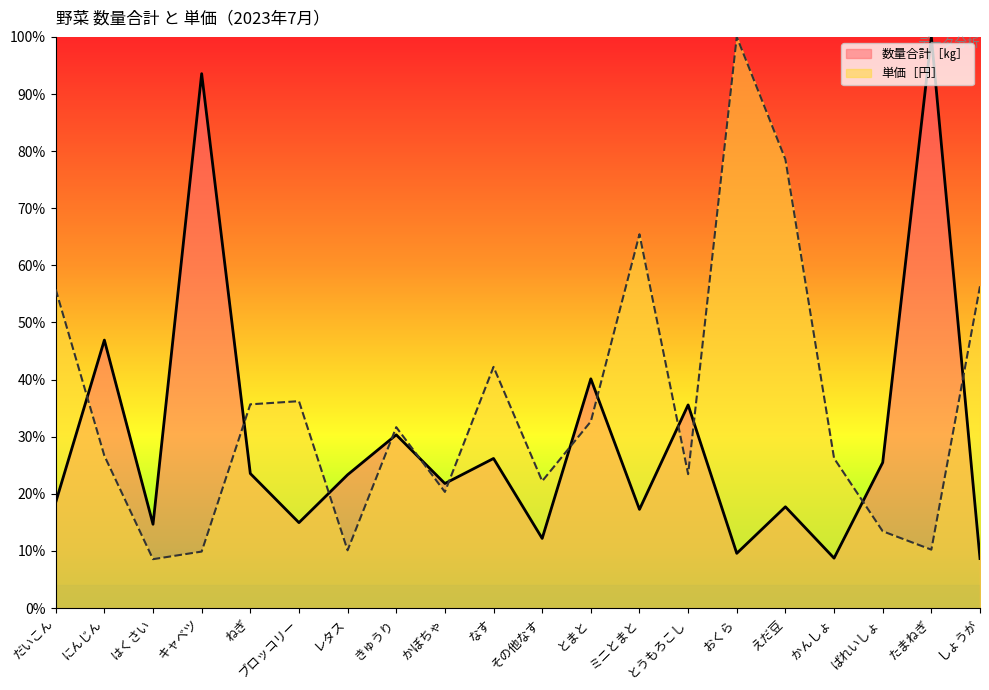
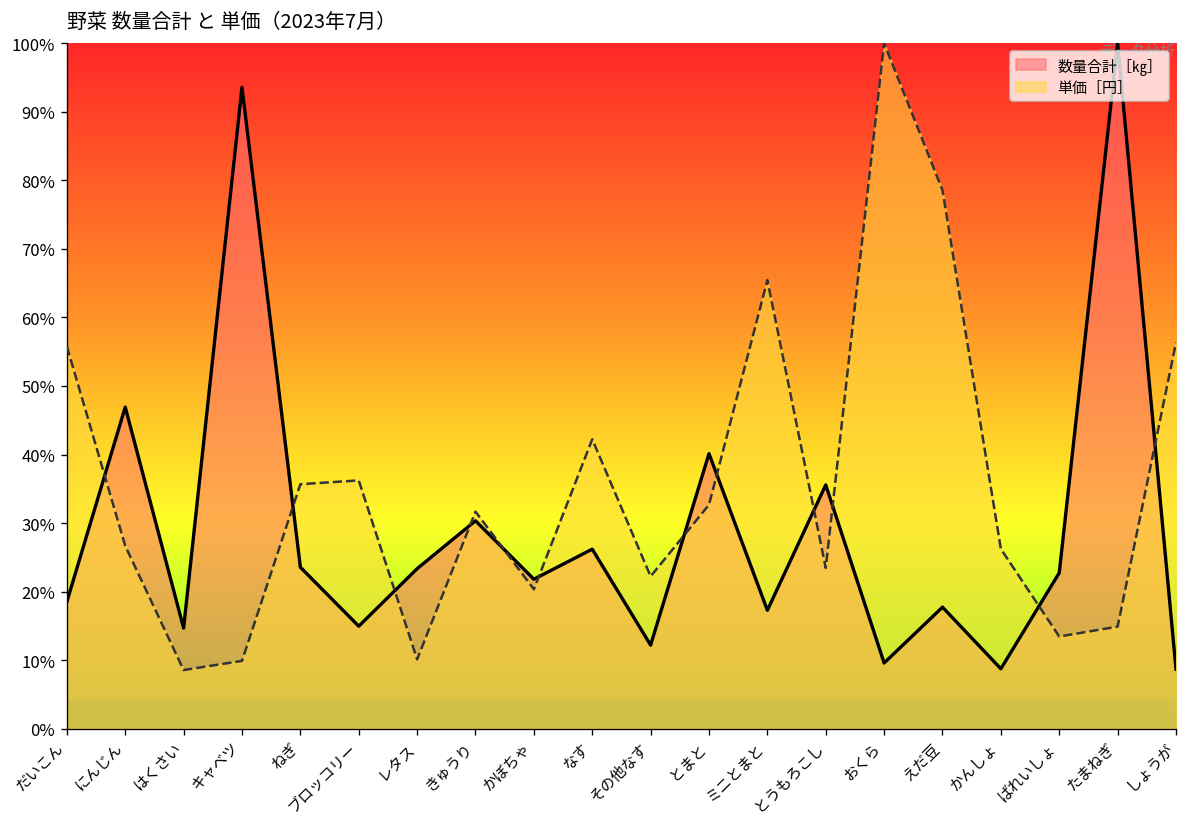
  {
    "数量合計［㎏］": {
      "だいこん": "19%",
      "にんじん": "47%",
      "はくさい": "15%",
      "キャベツ": "94%",
      "ねぎ": "24%",
      "ブロッコリー": "15%",
      "レタス": "23%",
      "きゅうり": "30%",
      "かぼちゃ": "22%",
      "なす": "26%",
      "その他なす": "12%",
      "とまと": "40%",
      "ミニとまと": "17%",
      "とうもろこし": "36%",
      "おくら": "10%",
      "えだ豆": "18%",
      "かんしょ": "9%",
-     "ばれいしょ": "25%",
+     "ばれいしょ": "23%",
      "たまねぎ": "100%",
      "しょうが": "9%"
    },
    "単価［円］": {
      "だいこん": "56%",
      "にんじん": "27%",
      "はくさい": "9%",
      "キャベツ": "10%",
      "ねぎ": "36%",
      "ブロッコリー": "36%",
      "レタス": "10%",
      "きゅうり": "32%",
      "かぼちゃ": "20%",
      "なす": "42%",
      "その他なす": "22%",
      "とまと": "33%",
      "ミニとまと": "65%",
      "とうもろこし": "23%",
      "おくら": "100%",
      "えだ豆": "79%",
      "かんしょ": "26%",
      "ばれいしょ": "13%",
-     "たまねぎ": "10%",
+     "たまねぎ": "15%",
      "しょうが": "56%"
    }
  }
